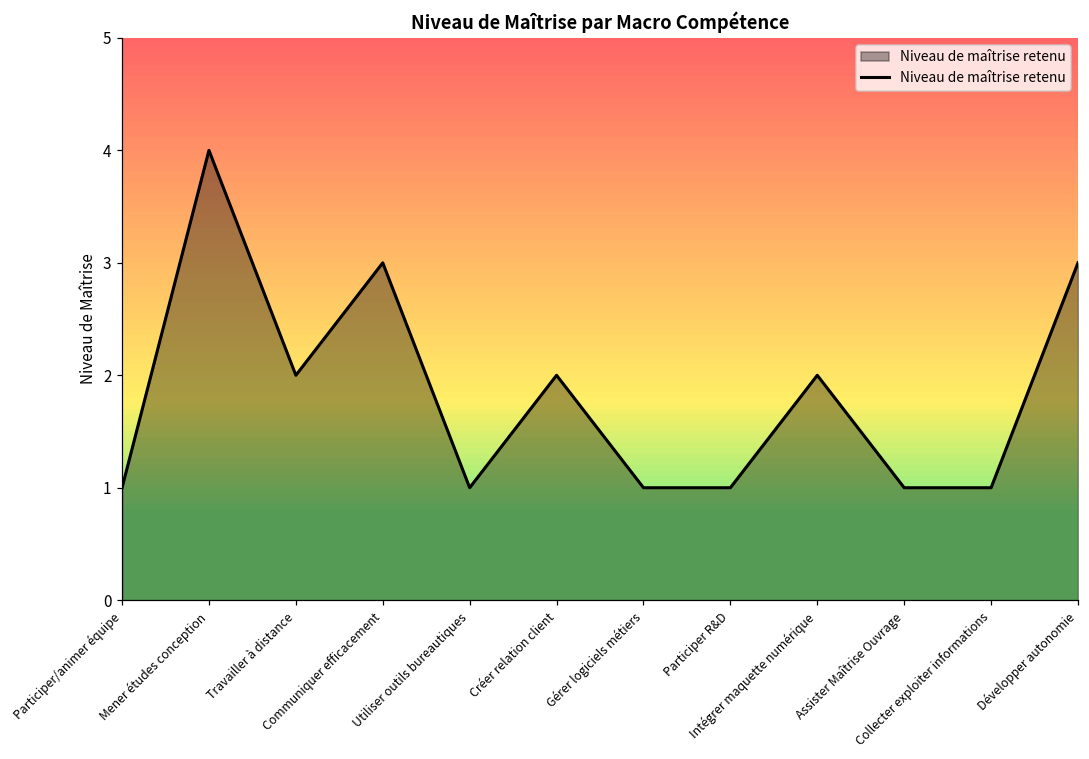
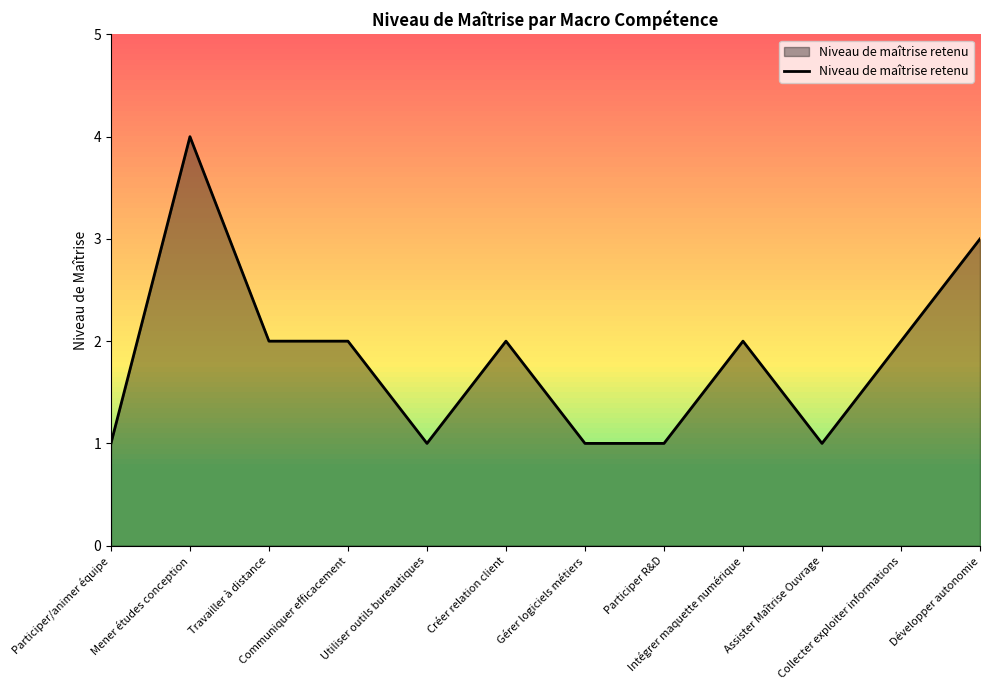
  {
    "Participer/animer équipe": 1,
    "Mener études conception": 4,
    "Travailler à distance": 2,
-   "Communiquer efficacement": 3,
+   "Communiquer efficacement": 2,
    "Utiliser outils bureautiques": 1,
    "Créer relation client": 2,
    "Gérer logiciels métiers": 1,
    "Participer R&D": 1,
    "Intégrer maquette numérique": 2,
    "Assister Maîtrise Ouvrage": 1,
-   "Collecter exploiter informations": 1,
+   "Collecter exploiter informations": 2,
    "Développer autonomie": 3
  }
